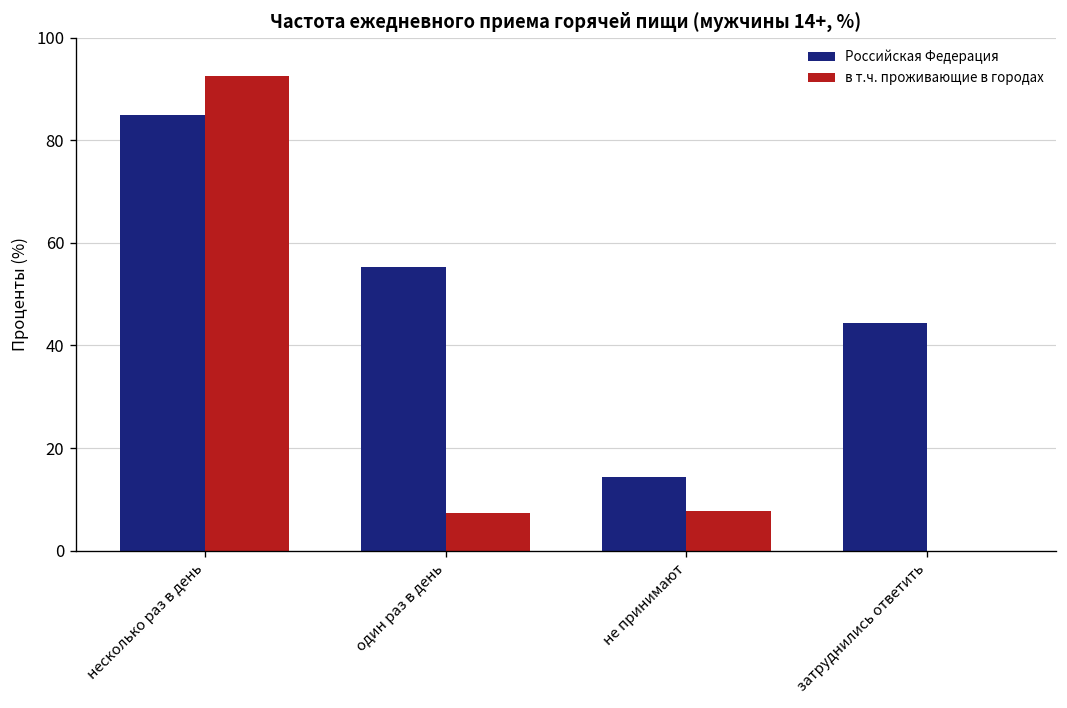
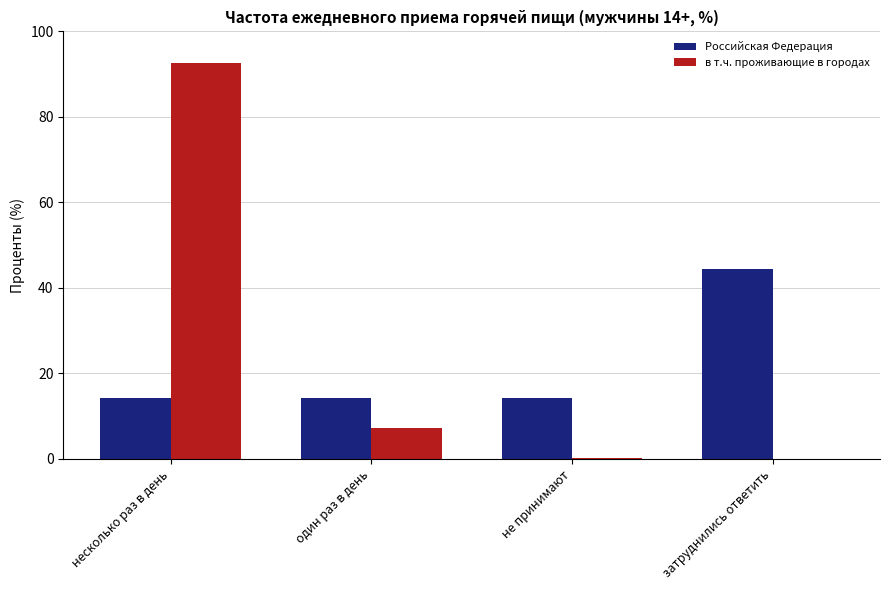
  {
    "Российская Федерация": {
-     "несколько раз в день": 85,
-     "один раз в день": 55,
+     "несколько раз в день": 14,
+     "один раз в день": 14,
      "не принимают": 14,
      "затруднились ответить": 44
    },
    "в т.ч. проживающие в городах": {
      "несколько раз в день": 93,
      "один раз в день": 7,
-     "не принимают": 8,
+     "не принимают": 0,
      "затруднились ответить": 0
    }
  }
